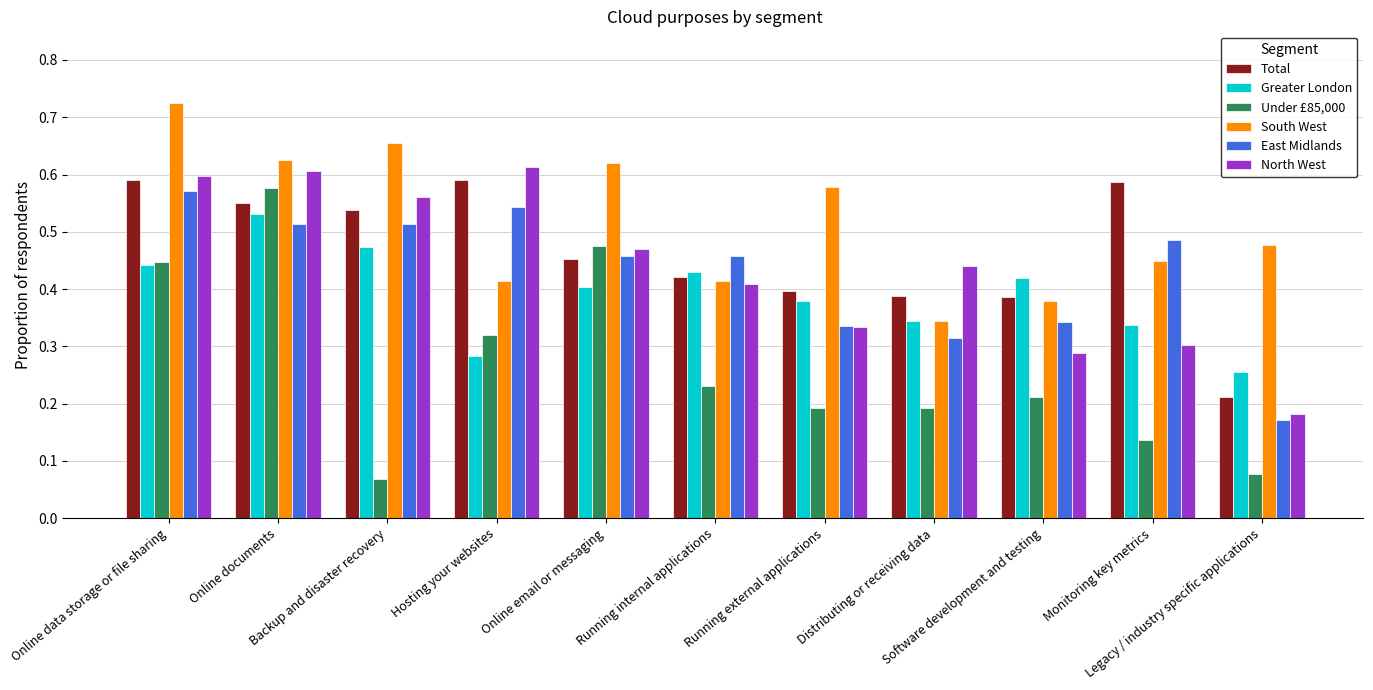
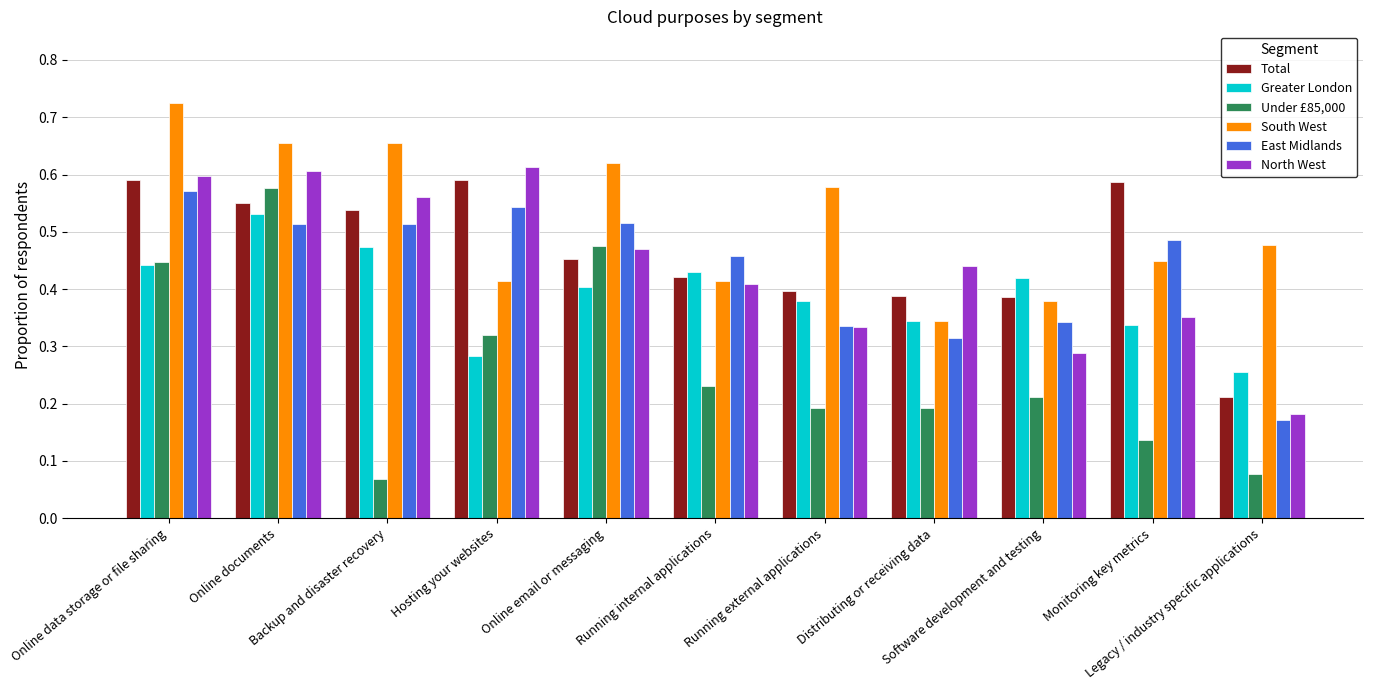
  {
    "Total": {
      "Online data storage or file sharing": 0.59,
      "Online documents": 0.55,
      "Backup and disaster recovery": 0.54,
      "Hosting your websites": 0.59,
      "Online email or messaging": 0.45,
      "Running internal applications": 0.42,
      "Running external applications": 0.40,
      "Distributing or receiving data": 0.39,
      "Software development and testing": 0.39,
      "Monitoring key metrics": 0.59,
      "Legacy / industry specific applications": 0.21
    },
    "Greater London": {
      "Online data storage or file sharing": 0.44,
      "Online documents": 0.53,
      "Backup and disaster recovery": 0.47,
      "Hosting your websites": 0.28,
      "Online email or messaging": 0.40,
      "Running internal applications": 0.43,
      "Running external applications": 0.38,
      "Distributing or receiving data": 0.35,
      "Software development and testing": 0.42,
      "Monitoring key metrics": 0.34,
      "Legacy / industry specific applications": 0.26
    },
    "Under £85,000": {
      "Online data storage or file sharing": 0.45,
      "Online documents": 0.58,
      "Backup and disaster recovery": 0.07,
      "Hosting your websites": 0.32,
      "Online email or messaging": 0.47,
      "Running internal applications": 0.23,
      "Running external applications": 0.19,
      "Distributing or receiving data": 0.19,
      "Software development and testing": 0.21,
      "Monitoring key metrics": 0.14,
      "Legacy / industry specific applications": 0.08
    },
    "South West": {
      "Online data storage or file sharing": 0.72,
-     "Online documents": 0.63,
+     "Online documents": 0.66,
      "Backup and disaster recovery": 0.66,
      "Hosting your websites": 0.41,
      "Online email or messaging": 0.62,
      "Running internal applications": 0.41,
      "Running external applications": 0.58,
      "Distributing or receiving data": 0.34,
      "Software development and testing": 0.38,
      "Monitoring key metrics": 0.45,
      "Legacy / industry specific applications": 0.48
    },
    "East Midlands": {
      "Online data storage or file sharing": 0.57,
      "Online documents": 0.51,
      "Backup and disaster recovery": 0.51,
      "Hosting your websites": 0.54,
-     "Online email or messaging": 0.46,
+     "Online email or messaging": 0.52,
      "Running internal applications": 0.46,
      "Running external applications": 0.33,
      "Distributing or receiving data": 0.31,
      "Software development and testing": 0.34,
      "Monitoring key metrics": 0.49,
      "Legacy / industry specific applications": 0.17
    },
    "North West": {
      "Online data storage or file sharing": 0.60,
      "Online documents": 0.61,
      "Backup and disaster recovery": 0.56,
      "Hosting your websites": 0.61,
      "Online email or messaging": 0.47,
      "Running internal applications": 0.41,
      "Running external applications": 0.33,
      "Distributing or receiving data": 0.44,
      "Software development and testing": 0.29,
-     "Monitoring key metrics": 0.30,
+     "Monitoring key metrics": 0.35,
      "Legacy / industry specific applications": 0.18
    }
  }
